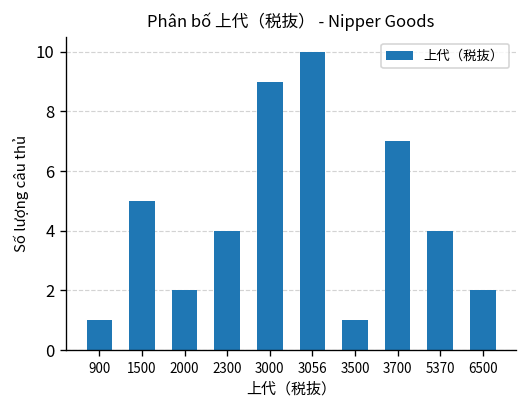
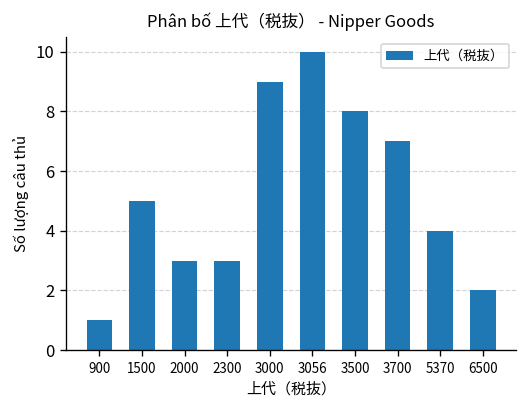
  {
    "900": 1,
    "1500": 5,
-   "2000": 2,
-   "2300": 4,
+   "2000": 3,
+   "2300": 3,
    "3000": 9,
    "3056": 10,
-   "3500": 1,
+   "3500": 8,
    "3700": 7,
    "5370": 4,
    "6500": 2
  }
